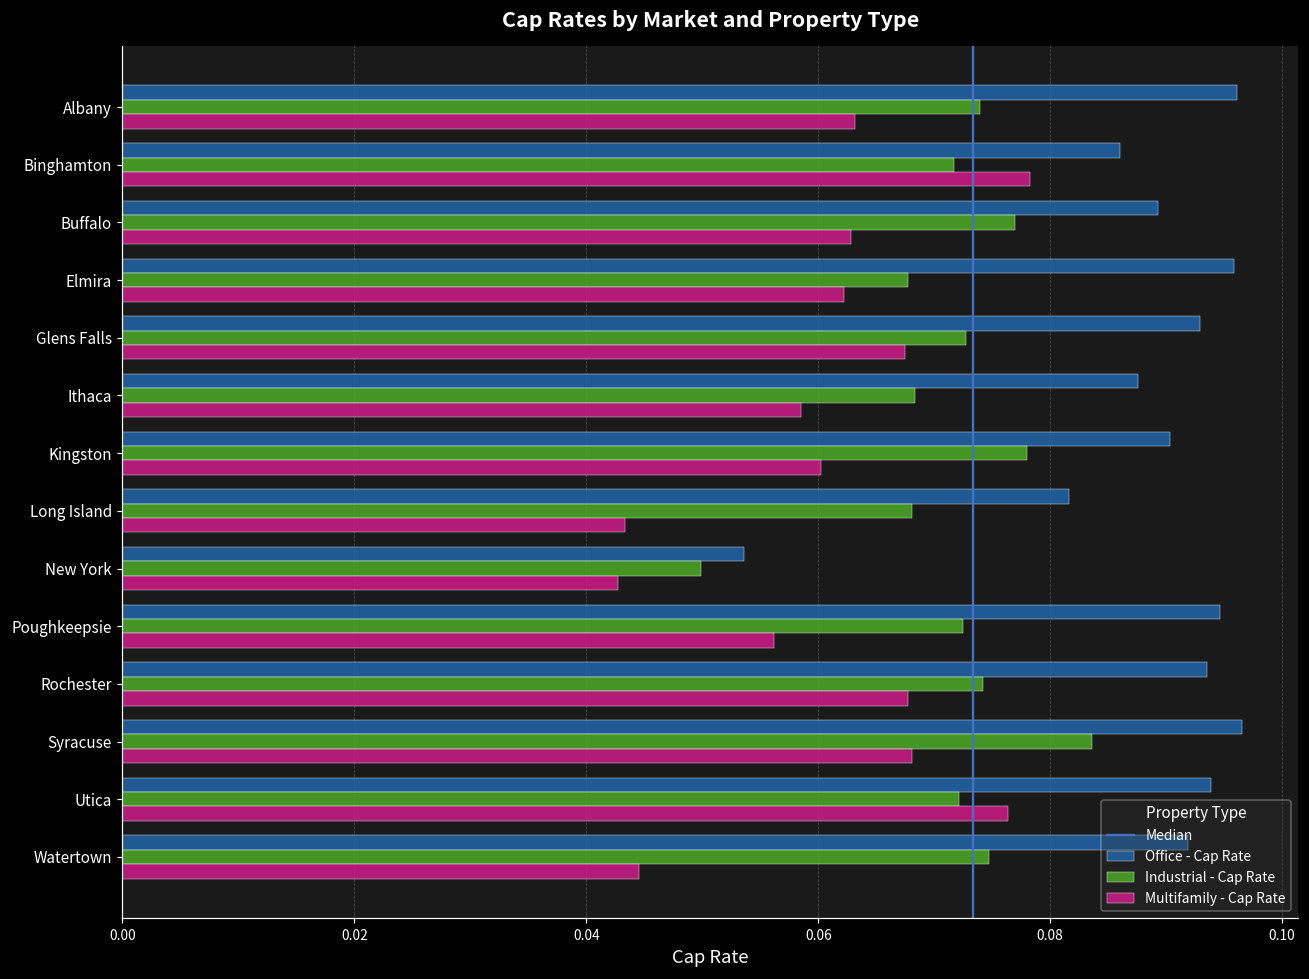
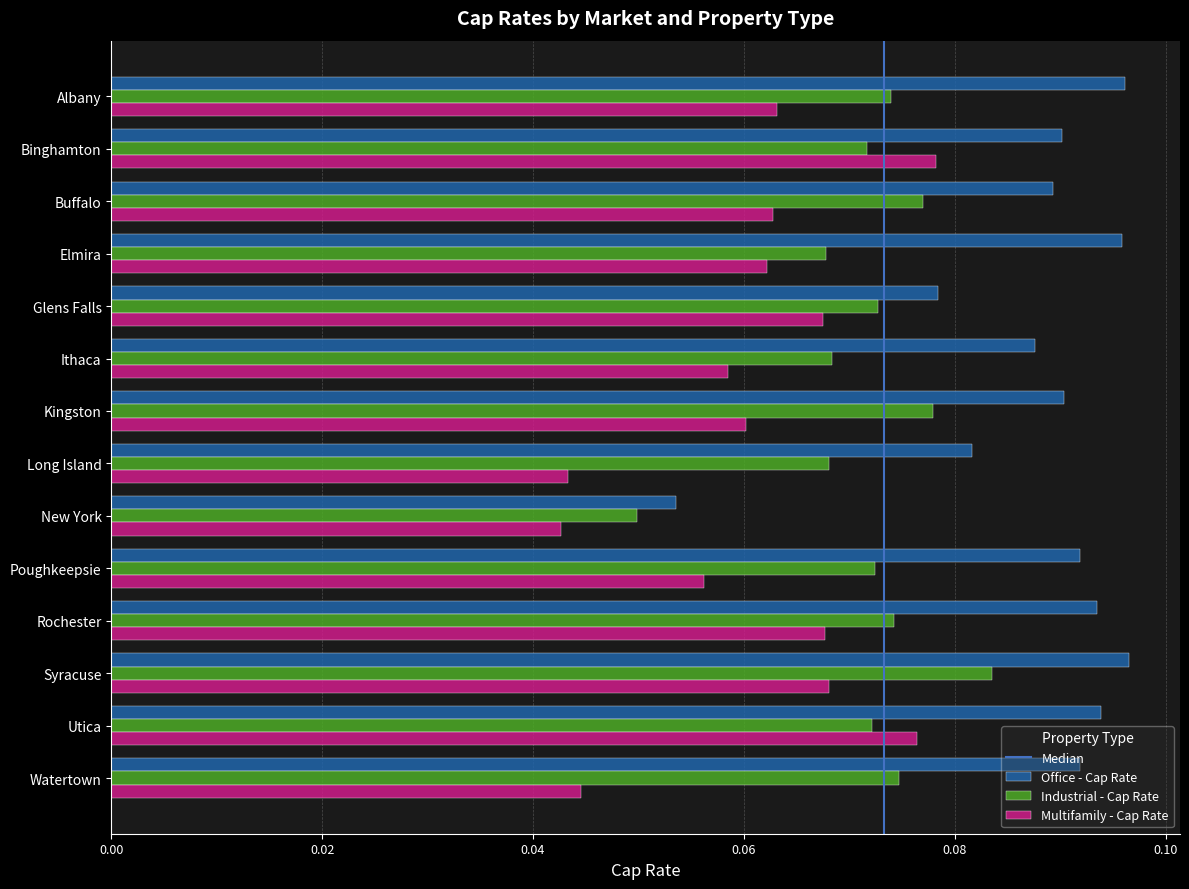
  {
    "Office - Cap Rate": {
      "Albany": 0.0961,
-     "Binghamton": 0.0860,
+     "Binghamton": 0.0902,
      "Buffalo": 0.0893,
      "Elmira": 0.0959,
-     "Glens Falls": 0.0929,
+     "Glens Falls": 0.0784,
      "Ithaca": 0.0876,
      "Kingston": 0.0903,
      "Long Island": 0.0816,
      "New York": 0.0536,
-     "Poughkeepsie": 0.0946,
+     "Poughkeepsie": 0.0919,
      "Rochester": 0.0935,
      "Syracuse": 0.0965,
      "Utica": 0.0939
    },
    "Industrial - Cap Rate": {
      "Albany": 0.0739,
      "Binghamton": 0.0717,
      "Buffalo": 0.0770,
      "Elmira": 0.0678,
      "Glens Falls": 0.0727,
      "Ithaca": 0.0684,
      "Kingston": 0.0780,
      "Long Island": 0.0681,
      "New York": 0.0499,
      "Poughkeepsie": 0.0724,
      "Rochester": 0.0742,
      "Syracuse": 0.0836,
      "Utica": 0.0722,
      "Watertown": 0.0747
    },
    "Multifamily - Cap Rate": {
      "Albany": 0.0632,
      "Binghamton": 0.0782,
      "Buffalo": 0.0628,
      "Elmira": 0.0622,
      "Glens Falls": 0.0675,
      "Ithaca": 0.0585,
      "Kingston": 0.0602,
      "Long Island": 0.0434,
      "New York": 0.0427,
      "Poughkeepsie": 0.0562,
      "Rochester": 0.0677,
      "Syracuse": 0.0681,
      "Utica": 0.0764,
      "Watertown": 0.0446
    }
  }
